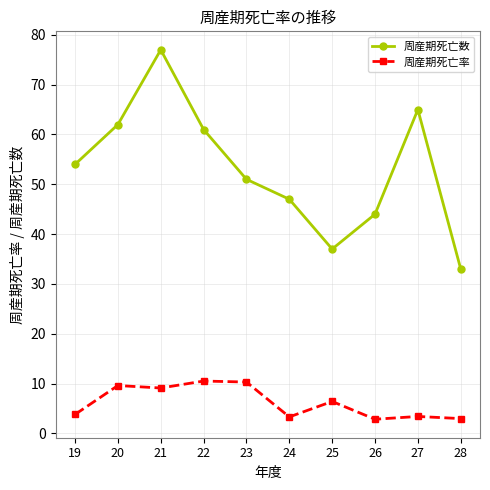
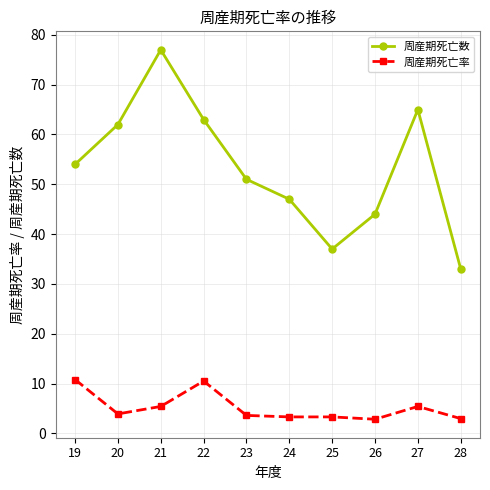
  {
    "周産期死亡数": {
      "19": 54,
      "20": 62,
      "21": 77,
-     "22": 61,
+     "22": 63,
      "23": 51,
      "24": 47,
      "25": 37,
      "26": 44,
      "27": 65,
      "28": 33
    },
    "周産期死亡率": {
-     "19": 4,
-     "20": 10,
-     "21": 9,
+     "19": 11,
+     "20": 4,
+     "21": 5,
      "22": 11,
-     "23": 10,
+     "23": 4,
      "24": 3,
-     "25": 6,
+     "25": 3,
      "26": 3,
-     "27": 3,
+     "27": 5,
      "28": 3
    }
  }
